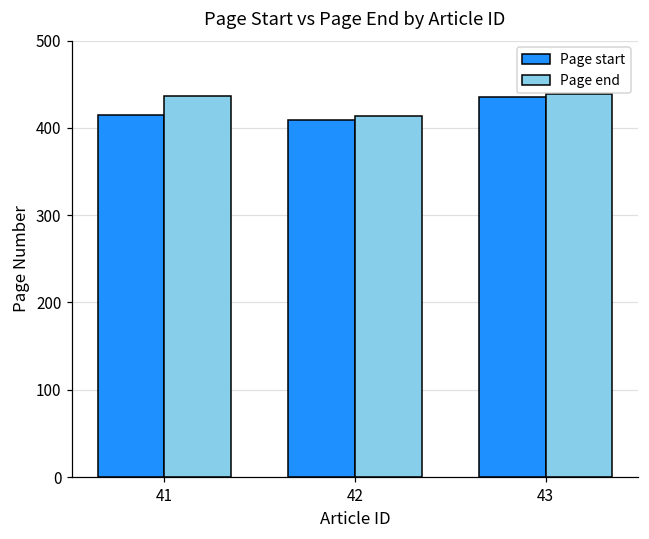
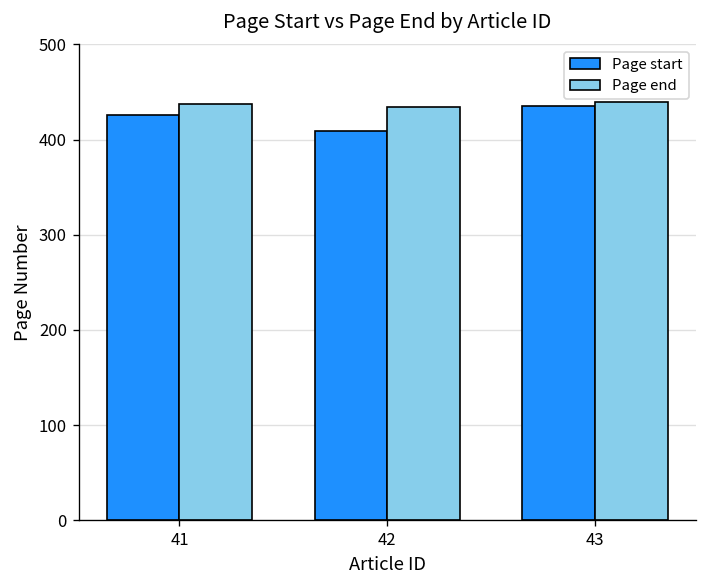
  {
    "Page start": {
-     "41": 420,
+     "41": 430,
      "42": 410,
      "43": 440
    },
    "Page end": {
      "41": 440,
-     "42": 410
+     "42": 430
    }
  }
